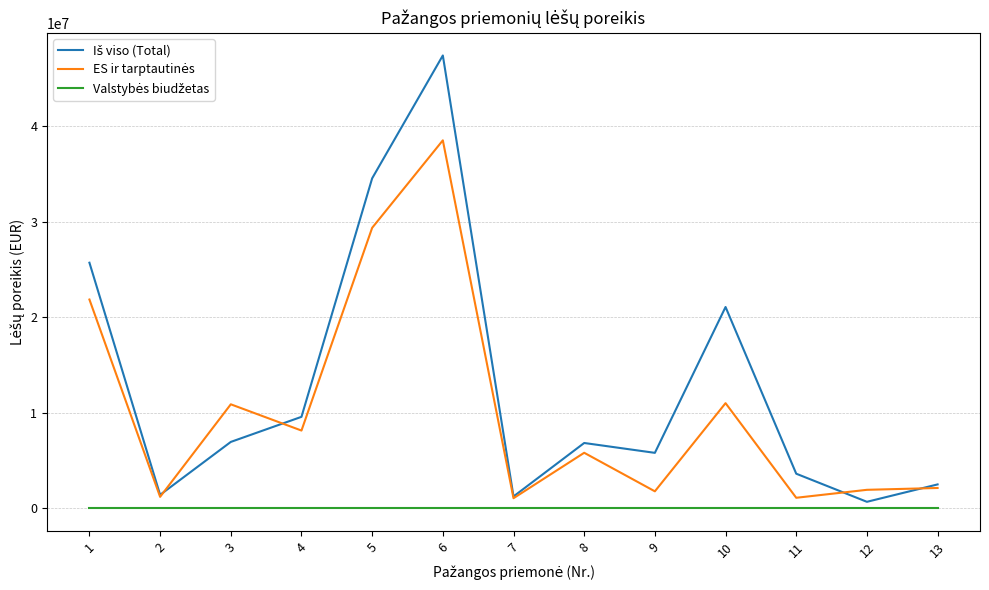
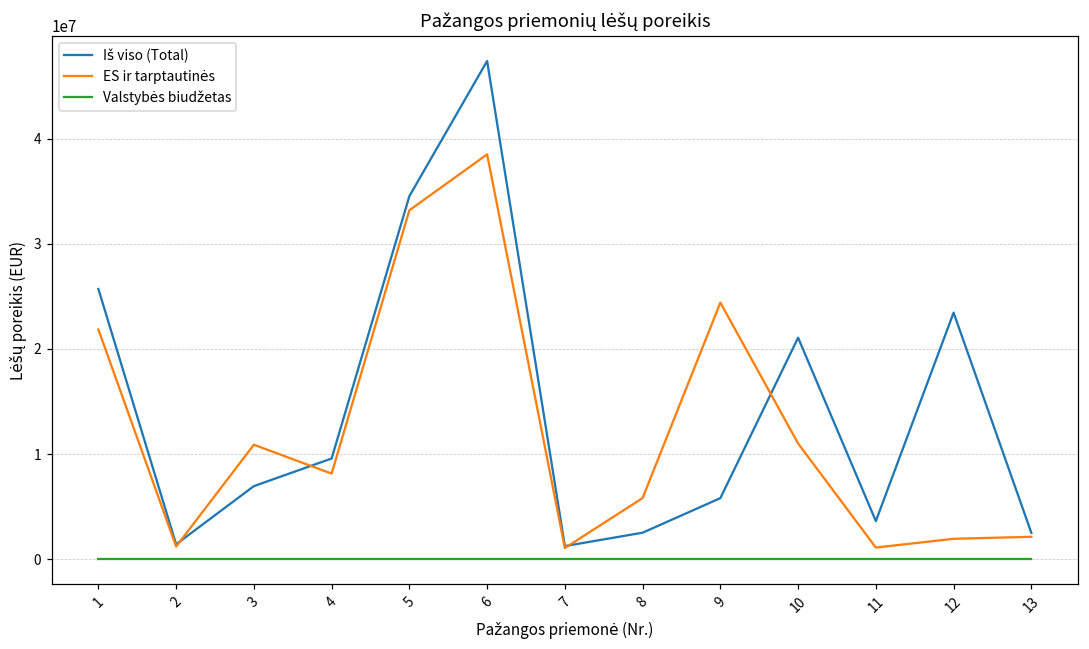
  {
    "Iš viso (Total)": {
      "1": 26000000,
      "3": 7000000,
      "4": 10000000,
      "5": 35000000,
      "6": 47000000,
-     "8": 7000000,
+     "8": 3000000,
      "9": 6000000,
      "10": 21000000,
      "11": 4000000,
-     "12": 1000000,
+     "12": 23000000,
      "13": 2000000
    },
    "ES ir tarptautinės": {
      "1": 22000000,
      "3": 11000000,
      "4": 8000000,
-     "5": 29000000,
+     "5": 33000000,
      "6": 39000000,
      "8": 6000000,
-     "9": 2000000,
+     "9": 24000000,
      "10": 11000000,
      "11": 1000000,
      "12": 2000000,
      "13": 2000000
    },
    "Valstybės biudžetas": {
      "1": 0,
      "2": 0,
      "3": 0,
      "4": 0,
      "5": 0,
      "6": 0,
      "7": 0,
      "8": 0,
      "9": 0,
      "10": 0,
      "11": 0,
      "12": 0,
      "13": 0
    }
  }
